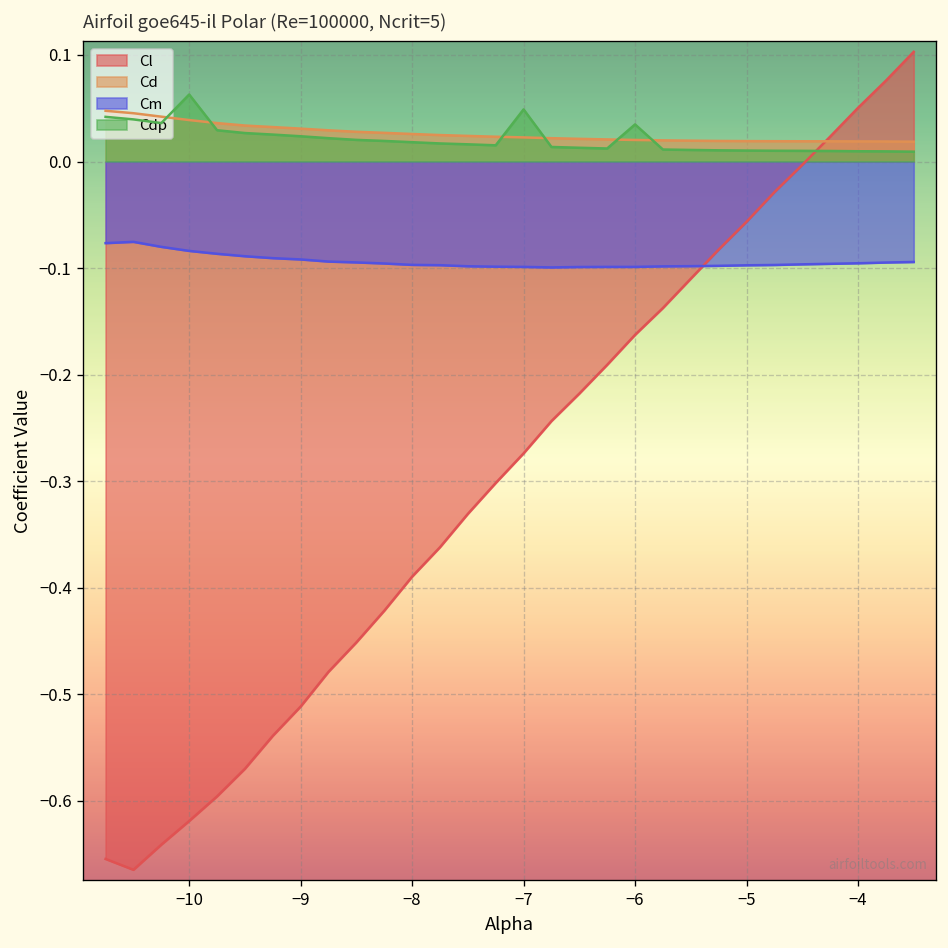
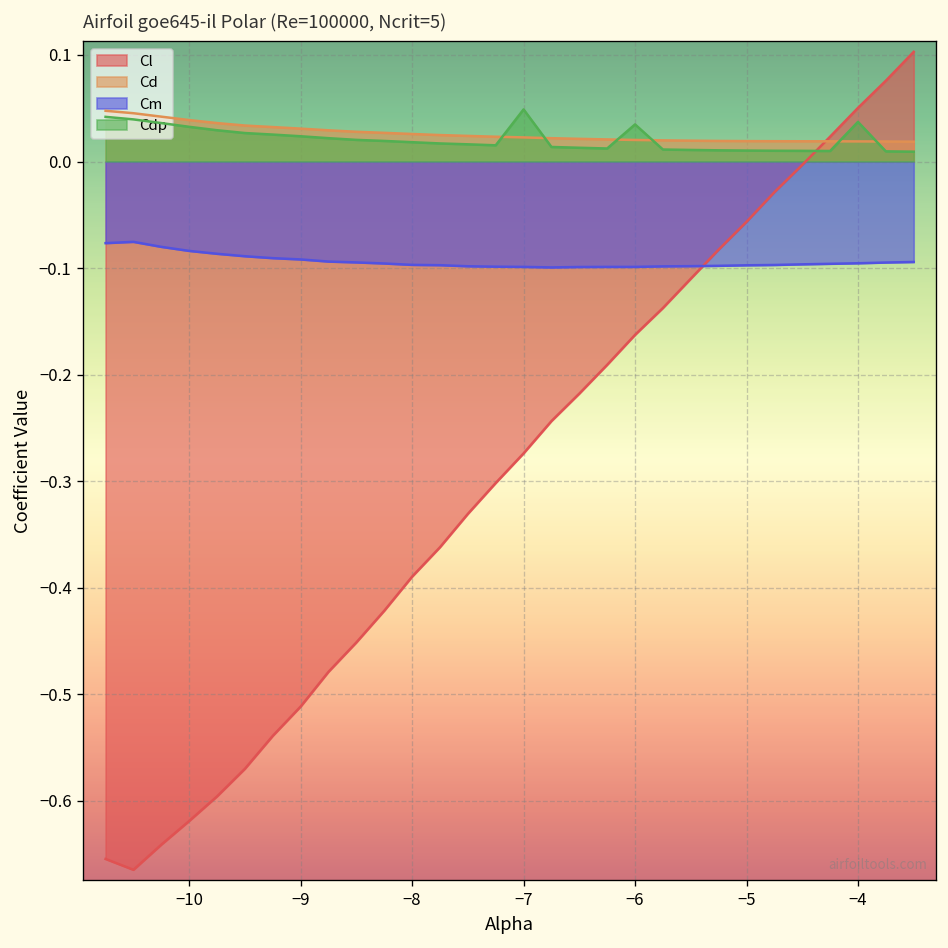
  {
    "Cdp": {
-     "−10": 0.06,
+     "−10": 0.03,
      "−9": 0.02,
      "−8": 0.02,
      "−7": 0.05,
      "−6": 0.03,
      "−5": 0.01,
-     "−4": 0.01
+     "−4": 0.04
    }
  }
